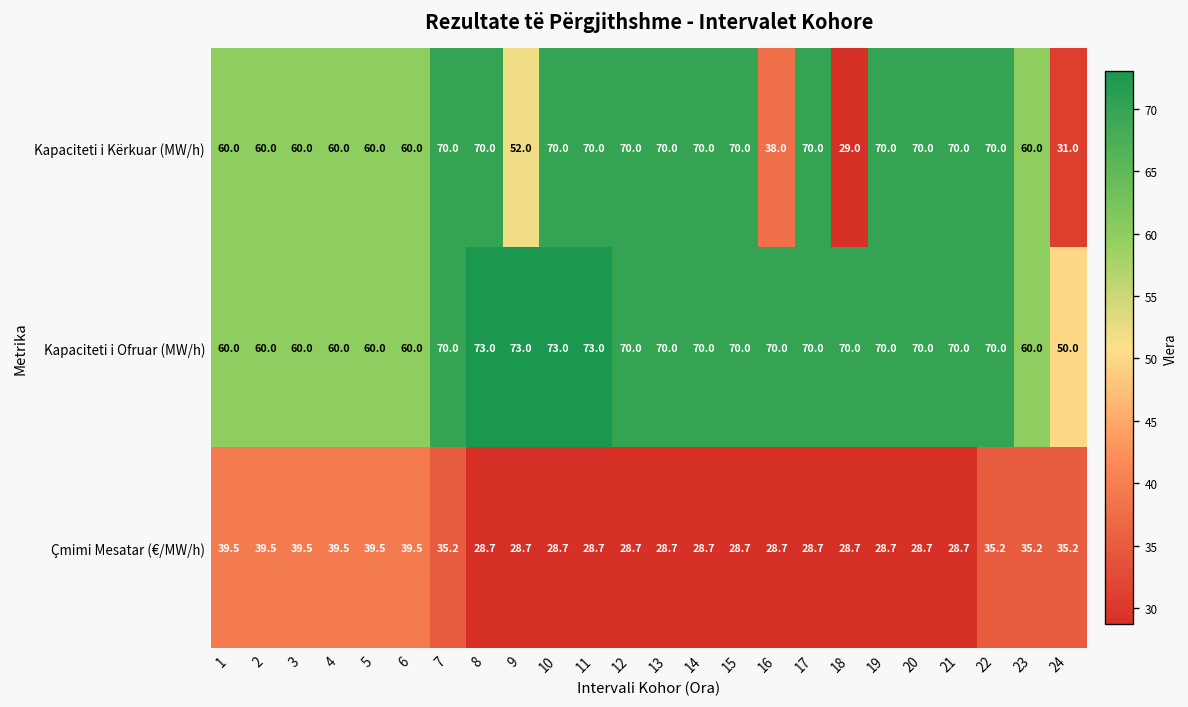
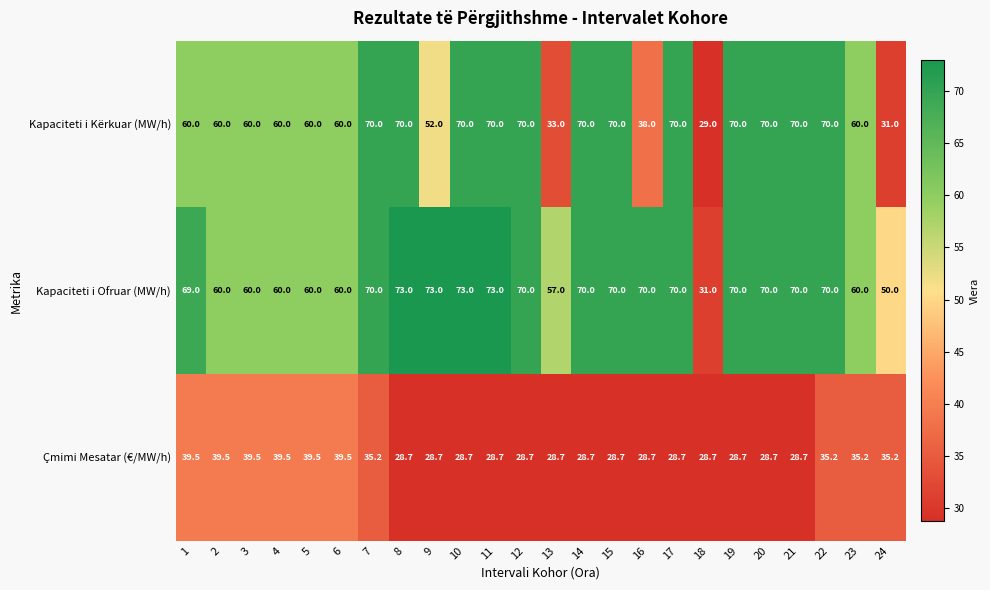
  {
    "Kapaciteti i Kërkuar (MW/h)": {
      "1": 60.0,
      "2": 60.0,
      "3": 60.0,
      "4": 60.0,
      "5": 60.0,
      "6": 60.0,
      "7": 70.0,
      "8": 70.0,
      "9": 52.0,
      "10": 70.0,
      "11": 70.0,
      "12": 70.0,
-     "13": 70.0,
+     "13": 33.0,
      "14": 70.0,
      "15": 70.0,
      "16": 38.0,
      "17": 70.0,
      "18": 29.0,
      "19": 70.0,
      "20": 70.0,
      "21": 70.0,
      "22": 70.0,
      "23": 60.0,
      "24": 31.0
    },
    "Kapaciteti i Ofruar (MW/h)": {
-     "1": 60.0,
+     "1": 69.0,
      "2": 60.0,
      "3": 60.0,
      "4": 60.0,
      "5": 60.0,
      "6": 60.0,
      "7": 70.0,
      "8": 73.0,
      "9": 73.0,
      "10": 73.0,
      "11": 73.0,
      "12": 70.0,
-     "13": 70.0,
+     "13": 57.0,
      "14": 70.0,
      "15": 70.0,
      "16": 70.0,
      "17": 70.0,
-     "18": 70.0,
+     "18": 31.0,
      "19": 70.0,
      "20": 70.0,
      "21": 70.0,
      "22": 70.0,
      "23": 60.0,
      "24": 50.0
    },
    "Çmimi Mesatar (€/MW/h)": {
      "1": 39.5,
      "2": 39.5,
      "3": 39.5,
      "4": 39.5,
      "5": 39.5,
      "6": 39.5,
      "7": 35.2,
      "8": 28.7,
      "9": 28.7,
      "10": 28.7,
      "11": 28.7,
      "12": 28.7,
      "13": 28.7,
      "14": 28.7,
      "15": 28.7,
      "16": 28.7,
      "17": 28.7,
      "18": 28.7,
      "19": 28.7,
      "20": 28.7,
      "21": 28.7,
      "22": 35.2,
      "23": 35.2,
      "24": 35.2
    }
  }
